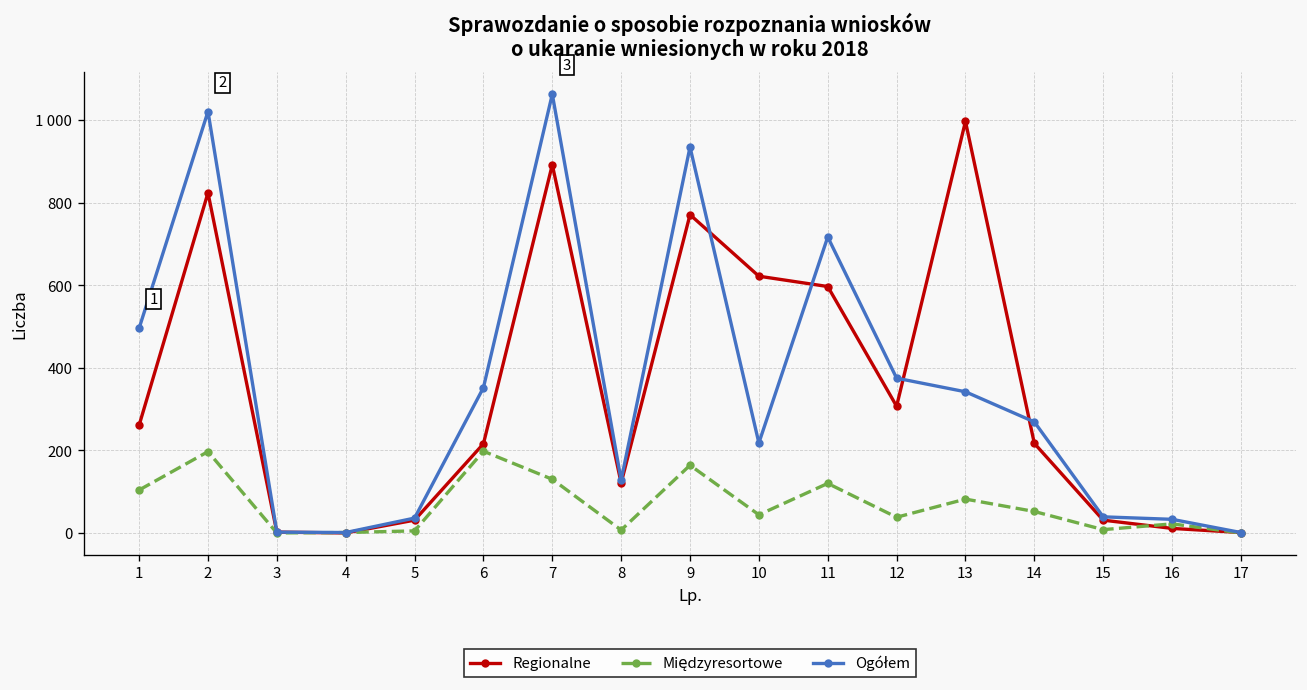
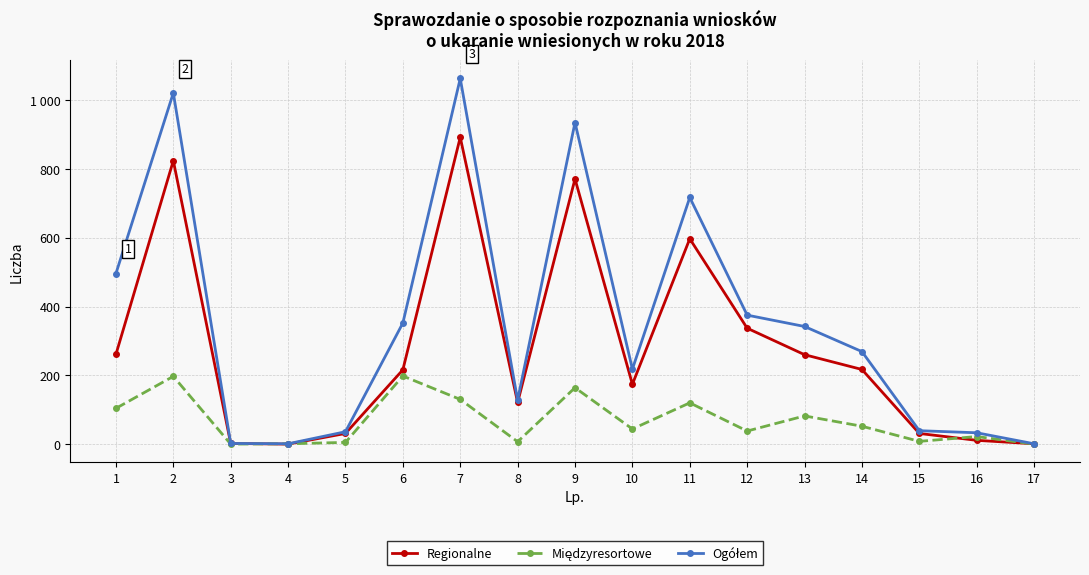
  {
    "Regionalne": {
      "1": 260,
      "2": 820,
      "6": 220,
      "7": 890,
      "9": 770,
-     "10": 620,
+     "10": 170,
      "11": 600,
-     "12": 310,
-     "13": 1000,
+     "12": 340,
+     "13": 260,
      "14": 220,
      "15": 30,
      "16": 10
    },
    "Międzyresortowe": {
      "1": 100,
      "2": 200,
      "5": 10,
      "6": 200,
      "7": 130,
      "8": 10,
      "9": 160,
      "10": 40,
      "11": 120,
      "12": 40,
      "13": 80,
      "14": 50,
      "15": 10,
      "16": 20
    },
    "Ogółem": {
      "6": 350,
      "9": 940,
      "10": 220,
      "11": 720,
      "12": 380,
      "13": 340,
      "14": 270,
      "15": 40,
      "16": 30
    }
  }
